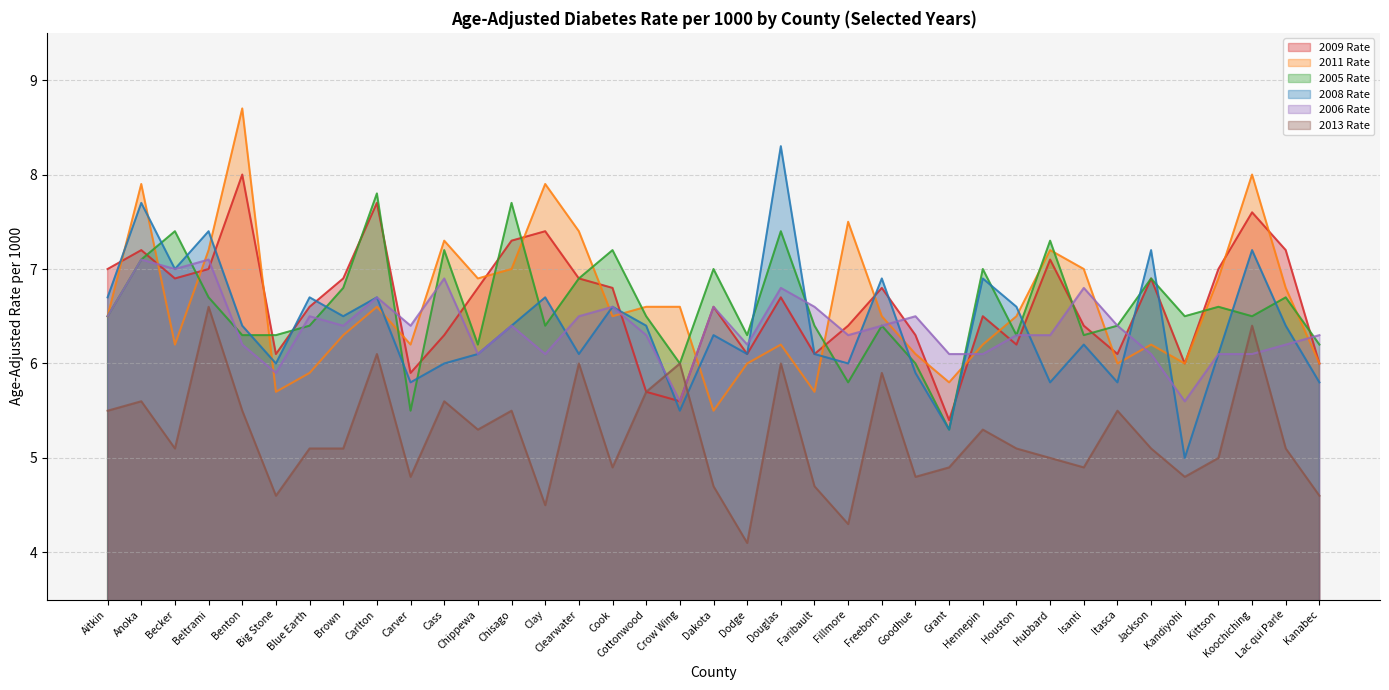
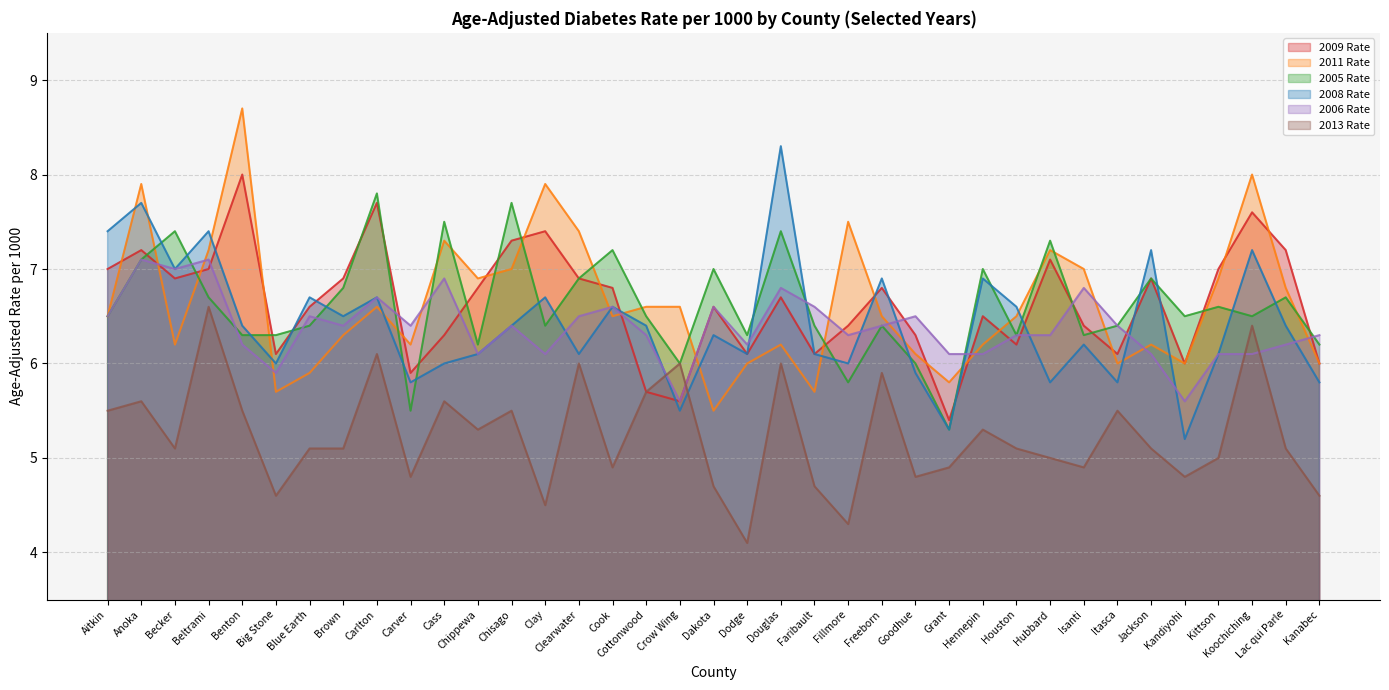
  {
    "2005 Rate": {
      "Becker": 7.4,
      "Beltrami": 6.7,
      "Benton": 6.3,
      "Big Stone": 6.3,
      "Blue Earth": 6.4,
      "Brown": 6.8,
      "Carlton": 7.8,
      "Carver": 5.5,
-     "Cass": 7.2,
+     "Cass": 7.5,
      "Chippewa": 6.2,
      "Chisago": 7.7,
      "Clay": 6.4,
      "Cook": 7.2,
      "Cottonwood": 6.5,
      "Dakota": 7.0,
      "Dodge": 6.3,
      "Douglas": 7.4,
      "Faribault": 6.4,
      "Fillmore": 5.8,
      "Goodhue": 6.0,
      "Hennepin": 7.0,
      "Hubbard": 7.3,
      "Isanti": 6.3,
      "Kandiyohi": 6.5,
      "Kittson": 6.6,
      "Koochiching": 6.5,
      "Lac qui Parle": 6.7,
      "Kanabec": 6.2
    },
    "2008 Rate": {
-     "Aitkin": 6.7,
+     "Aitkin": 7.4,
      "Anoka": 7.7,
      "Beltrami": 7.4,
      "Benton": 6.4,
      "Big Stone": 6.0,
      "Blue Earth": 6.7,
      "Brown": 6.5,
      "Carver": 5.8,
      "Cass": 6.0,
      "Clay": 6.7,
      "Clearwater": 6.1,
      "Cottonwood": 6.4,
      "Crow Wing": 5.5,
      "Dakota": 6.3,
      "Douglas": 8.3,
      "Fillmore": 6.0,
      "Freeborn": 6.9,
      "Goodhue": 5.9,
      "Hennepin": 6.9,
      "Houston": 6.6,
      "Hubbard": 5.8,
      "Isanti": 6.2,
      "Itasca": 5.8,
      "Jackson": 7.2,
-     "Kandiyohi": 5.0,
+     "Kandiyohi": 5.2,
      "Koochiching": 7.2,
      "Lac qui Parle": 6.4,
      "Kanabec": 5.8
    }
  }
